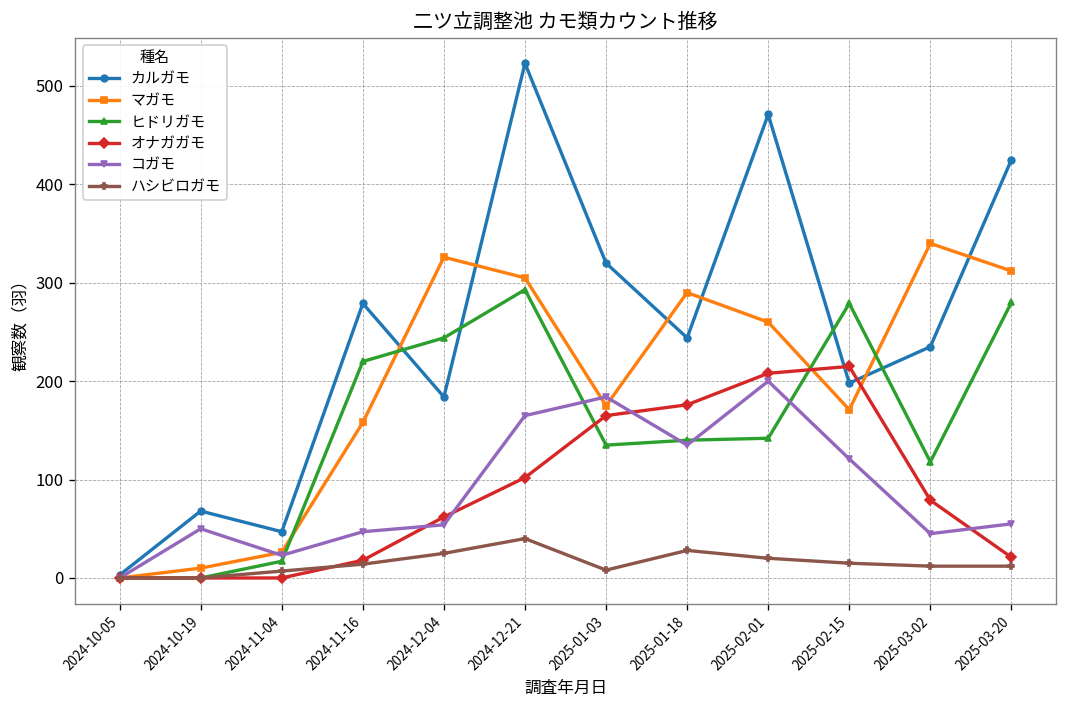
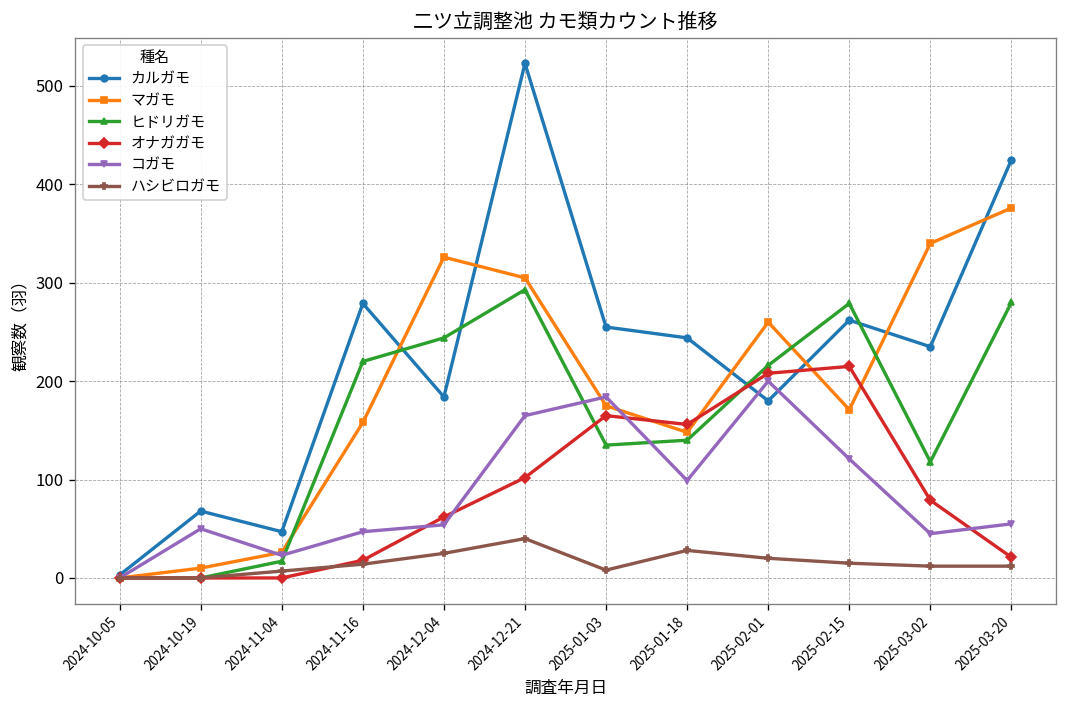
  {
    "カルガモ": {
      "2024-10-19": 70,
      "2024-11-04": 50,
      "2024-11-16": 280,
      "2024-12-04": 180,
      "2024-12-21": 520,
-     "2025-01-03": 320,
+     "2025-01-03": 260,
      "2025-01-18": 240,
-     "2025-02-01": 470,
-     "2025-02-15": 200,
+     "2025-02-01": 180,
+     "2025-02-15": 260,
      "2025-03-02": 240,
      "2025-03-20": 430
    },
    "マガモ": {
      "2024-10-19": 10,
      "2024-11-16": 160,
      "2024-12-04": 330,
      "2024-12-21": 310,
      "2025-01-03": 180,
-     "2025-01-18": 290,
+     "2025-01-18": 150,
      "2025-02-01": 260,
      "2025-02-15": 170,
      "2025-03-02": 340,
-     "2025-03-20": 310
+     "2025-03-20": 380
    },
    "ヒドリガモ": {
      "2024-11-04": 20,
      "2024-11-16": 220,
      "2024-12-04": 240,
      "2024-12-21": 290,
      "2025-01-03": 140,
      "2025-01-18": 140,
-     "2025-02-01": 140,
+     "2025-02-01": 220,
      "2025-02-15": 280,
      "2025-03-02": 120,
      "2025-03-20": 280
    },
    "オナガガモ": {
      "2024-11-04": 0,
      "2024-11-16": 20,
      "2024-12-04": 60,
      "2024-12-21": 100,
      "2025-01-03": 170,
-     "2025-01-18": 180,
+     "2025-01-18": 160,
      "2025-02-01": 210,
      "2025-02-15": 220,
      "2025-03-02": 80,
      "2025-03-20": 20
    },
    "コガモ": {
      "2024-10-19": 50,
      "2024-11-16": 50,
      "2024-12-04": 50,
      "2024-12-21": 170,
      "2025-01-03": 180,
-     "2025-01-18": 140,
+     "2025-01-18": 100,
      "2025-02-01": 200,
      "2025-02-15": 120,
      "2025-03-02": 50,
      "2025-03-20": 60
    },
    "ハシビロガモ": {
      "2024-11-04": 10,
      "2024-11-16": 10,
      "2024-12-04": 30,
      "2024-12-21": 40,
      "2025-01-03": 10,
      "2025-01-18": 30,
      "2025-02-01": 20,
      "2025-02-15": 20,
      "2025-03-02": 10,
      "2025-03-20": 10
    }
  }
